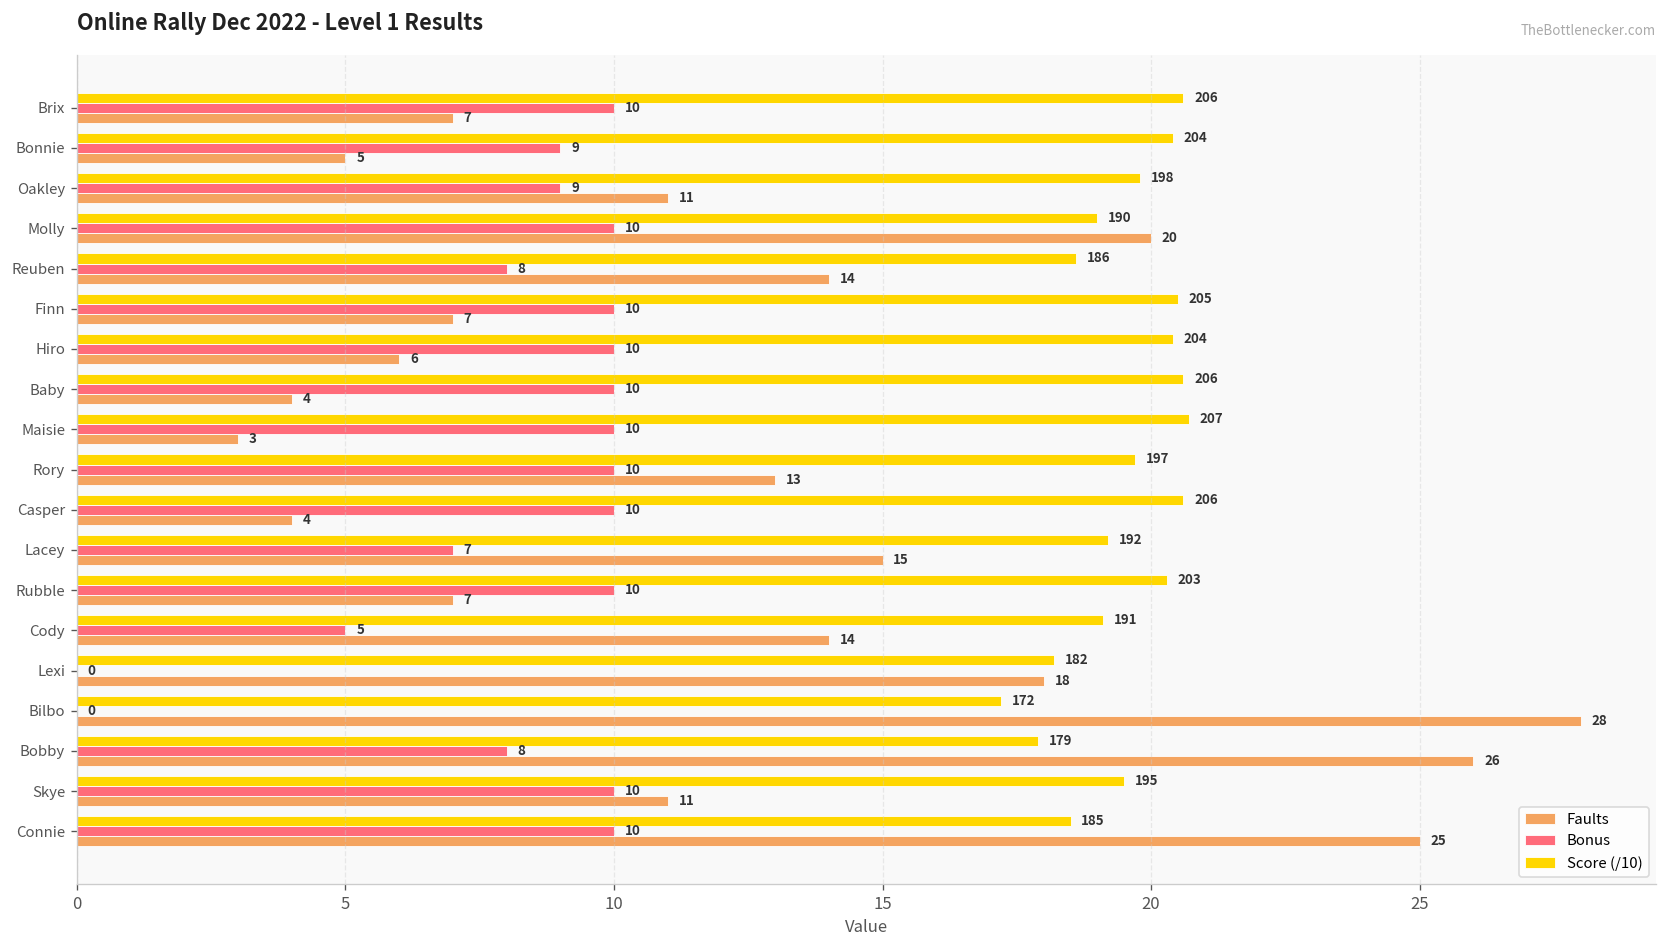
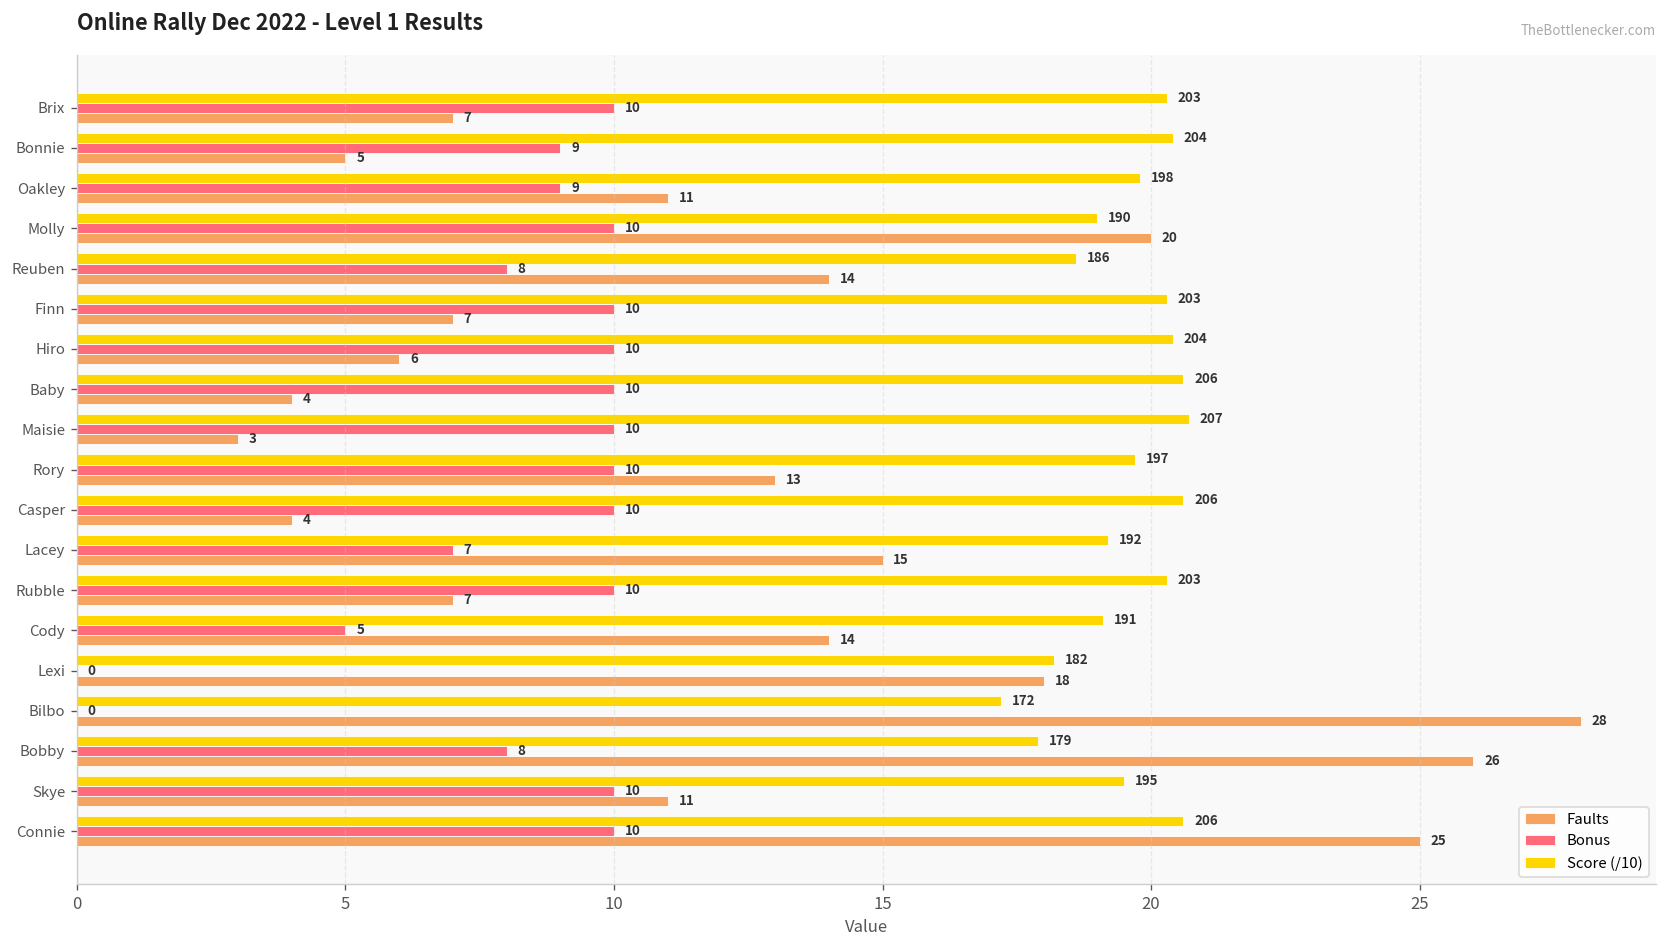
  {
    "Faults": {
      "Brix": 7,
      "Bonnie": 5,
      "Oakley": 11,
      "Molly": 20,
      "Reuben": 14,
      "Finn": 7,
      "Hiro": 6,
      "Baby": 4,
      "Maisie": 3,
      "Rory": 13,
      "Casper": 4,
      "Lacey": 15,
      "Rubble": 7,
      "Cody": 14,
      "Lexi": 18,
      "Bilbo": 28,
      "Bobby": 26,
      "Skye": 11,
      "Connie": 25
    },
    "Bonus": {
      "Brix": 10,
      "Bonnie": 9,
      "Oakley": 9,
      "Molly": 10,
      "Reuben": 8,
      "Finn": 10,
      "Hiro": 10,
      "Baby": 10,
      "Maisie": 10,
      "Rory": 10,
      "Casper": 10,
      "Lacey": 7,
      "Rubble": 10,
      "Cody": 5,
      "Lexi": 0,
      "Bilbo": 0,
      "Bobby": 8,
      "Skye": 10,
      "Connie": 10
    },
    "Score (/10)": {
-     "Brix": 206,
-     "Finn": 205,
-     "Connie": 185
+     "Brix": 203,
+     "Finn": 203,
+     "Connie": 206
    }
  }
